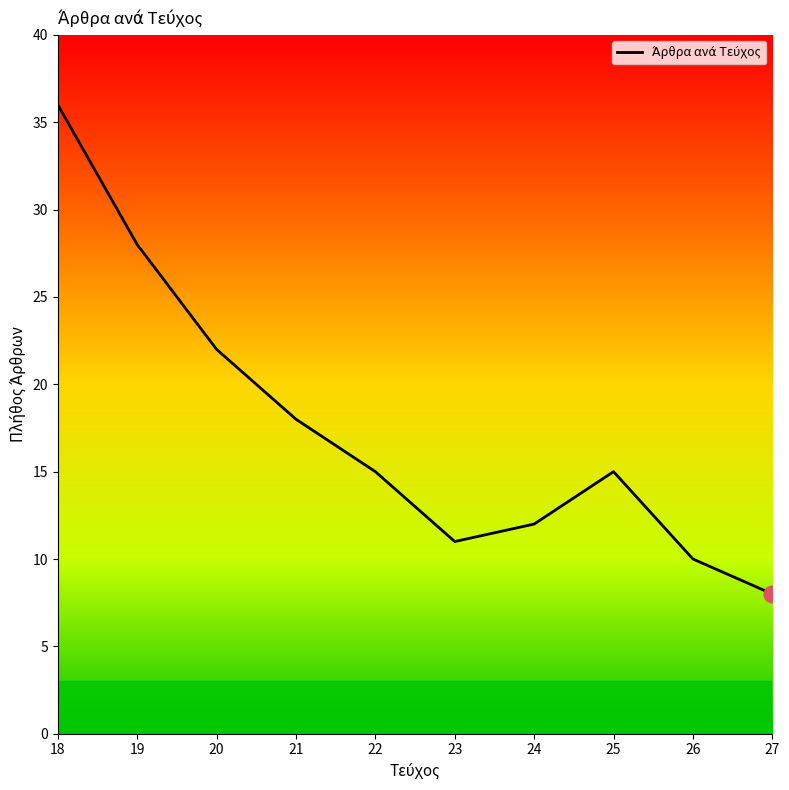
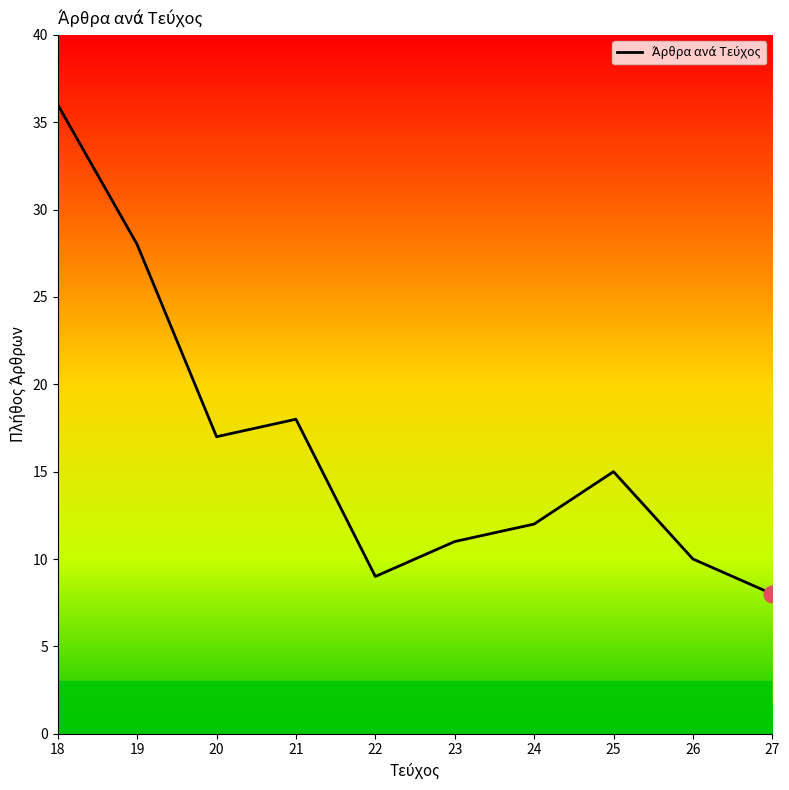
  {
    "Άρθρα ανά Τεύχος": {
      "18": 36,
      "19": 28,
-     "20": 22,
+     "20": 17,
      "21": 18,
-     "22": 15,
+     "22": 9,
      "23": 11,
      "24": 12,
      "25": 15,
      "26": 10
    }
  }
